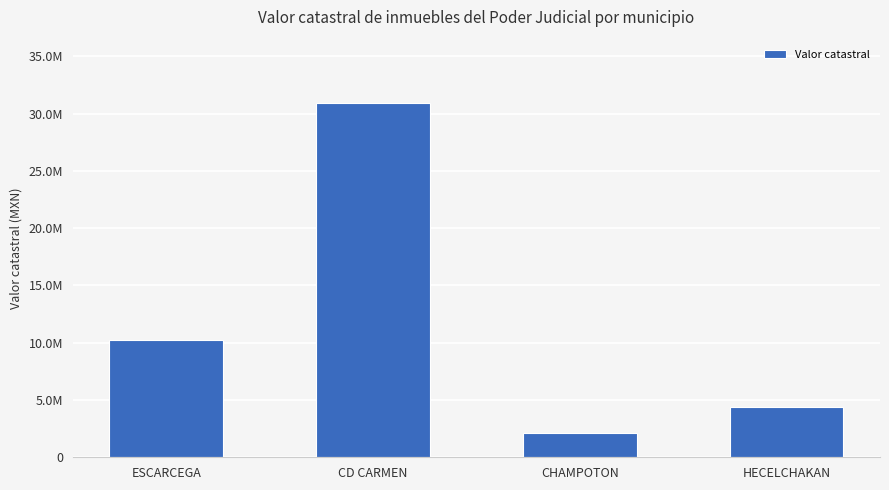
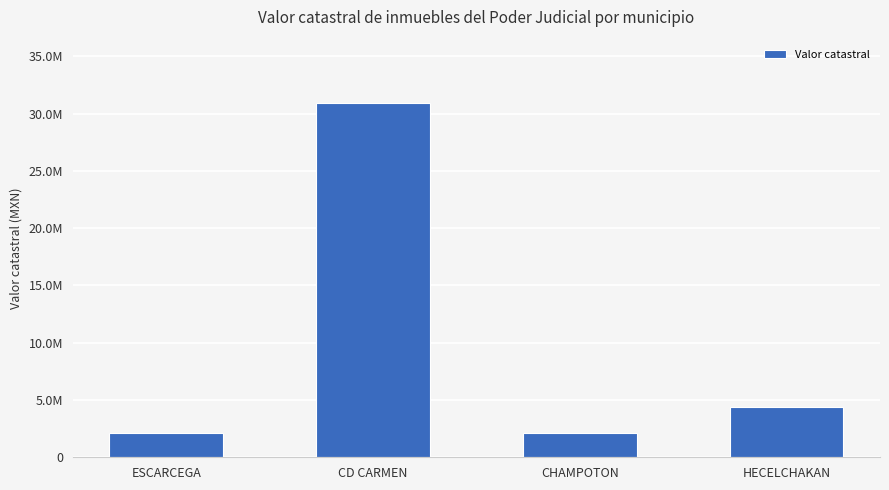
  {
-   "ESCARCEGA": 10300000,
+   "ESCARCEGA": 2100000,
    "CD CARMEN": 30900000,
    "CHAMPOTON": 2100000,
    "HECELCHAKAN": 4400000
  }
